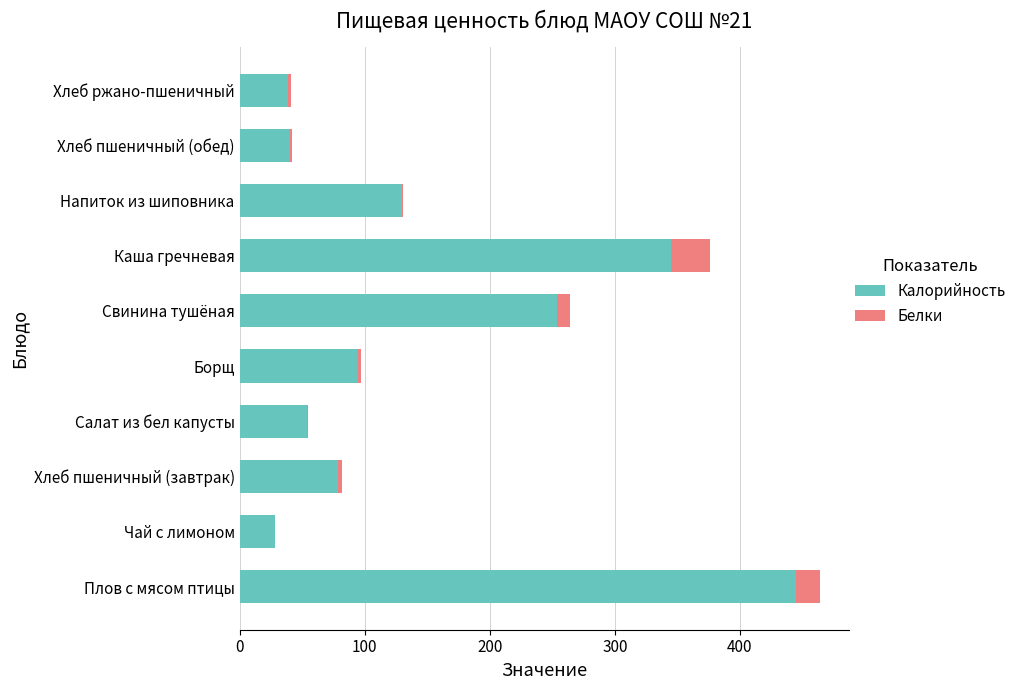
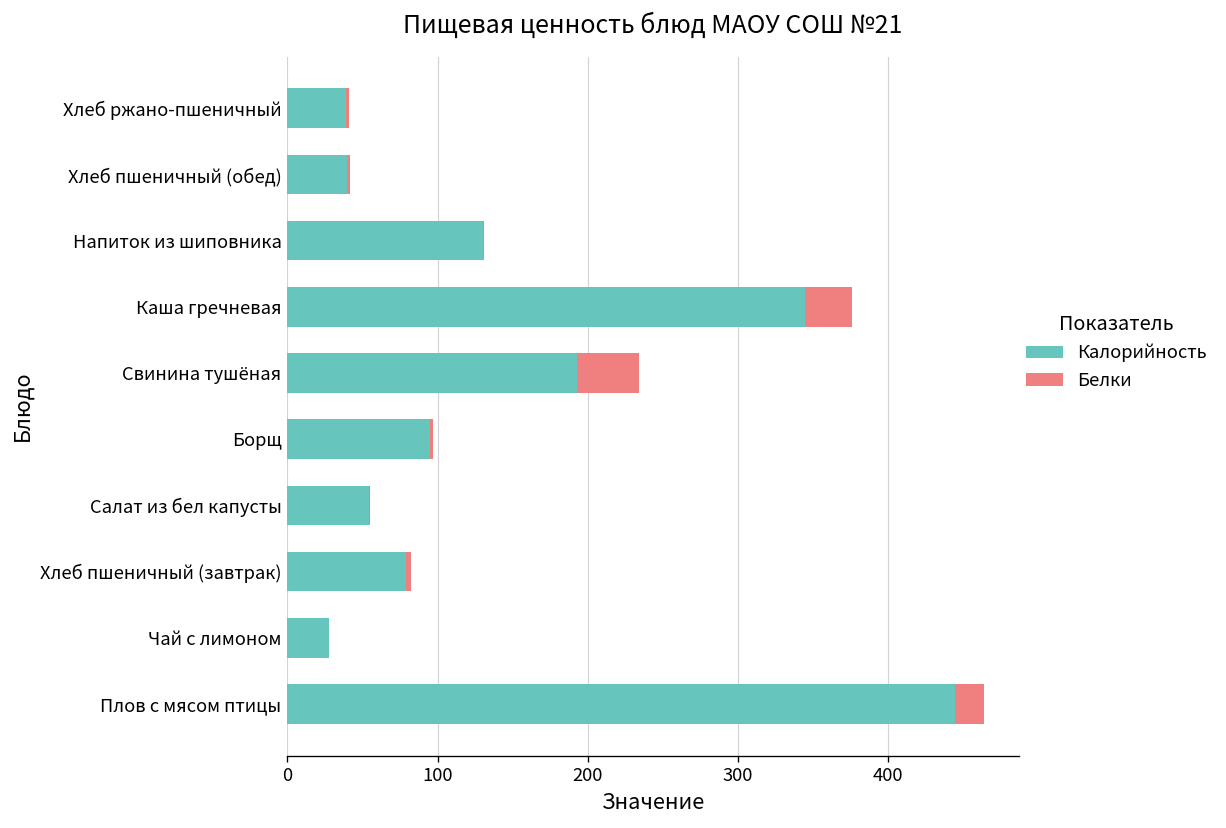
  {
    "Калорийность": {
      "Хлеб ржано-пшеничный": 39,
      "Хлеб пшеничный (обед)": 40,
      "Напиток из шиповника": 130,
      "Каша гречневая": 345,
-     "Свинина тушёная": 254,
+     "Свинина тушёная": 193,
      "Борщ": 95,
      "Салат из бел капусты": 54,
      "Хлеб пшеничный (завтрак)": 79,
      "Чай с лимоном": 28,
      "Плов с мясом птицы": 445
    },
    "Белки": {
      "Хлеб ржано-пшеничный": 2,
      "Хлеб пшеничный (обед)": 2,
      "Каша гречневая": 31,
-     "Свинина тушёная": 10,
+     "Свинина тушёная": 41,
      "Борщ": 2,
      "Хлеб пшеничный (завтрак)": 3,
      "Чай с лимоном": 0,
      "Плов с мясом птицы": 19
    }
  }
